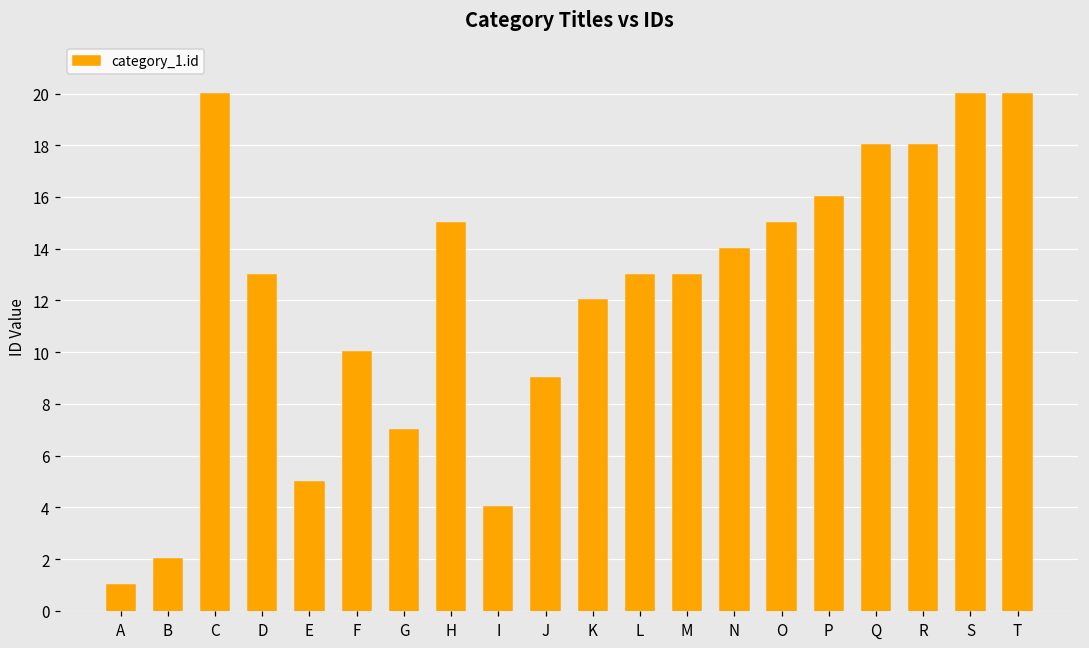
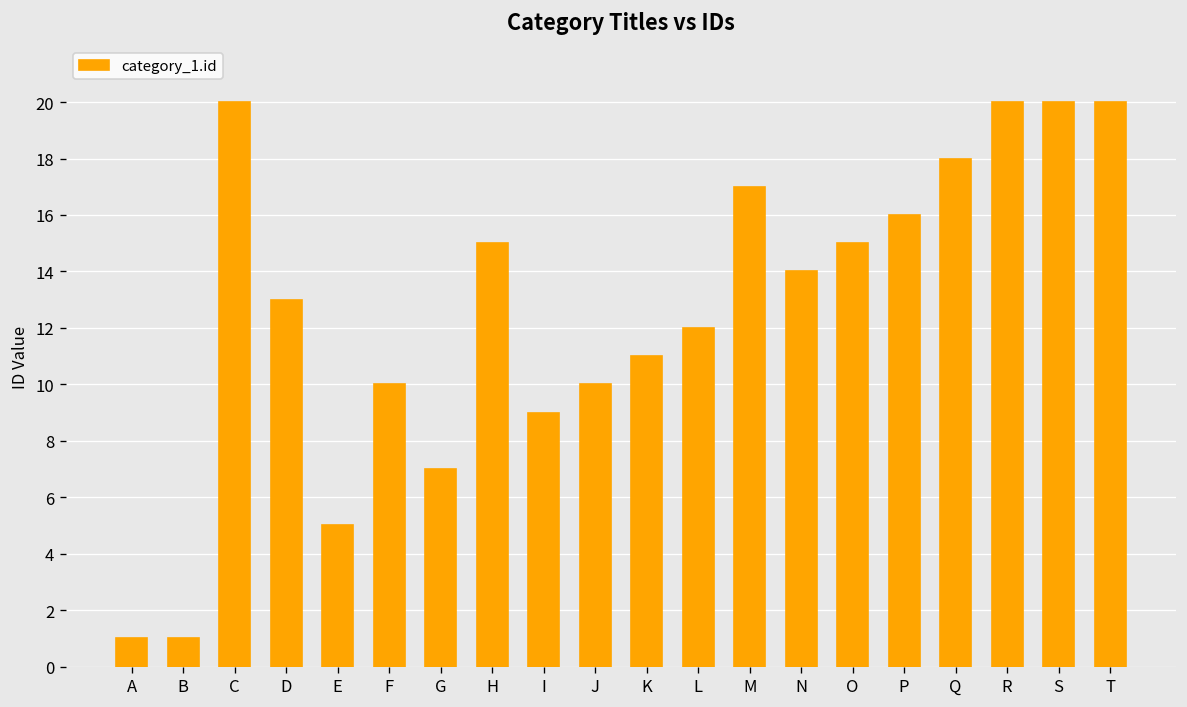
  {
    "A": 1,
-   "B": 2,
+   "B": 1,
    "C": 20,
    "D": 13,
    "E": 5,
    "F": 10,
    "G": 7,
    "H": 15,
-   "I": 4,
-   "J": 9,
-   "K": 12,
-   "L": 13,
-   "M": 13,
+   "I": 9,
+   "J": 10,
+   "K": 11,
+   "L": 12,
+   "M": 17,
    "N": 14,
    "O": 15,
    "P": 16,
    "Q": 18,
-   "R": 18,
+   "R": 20,
    "S": 20,
    "T": 20
  }
